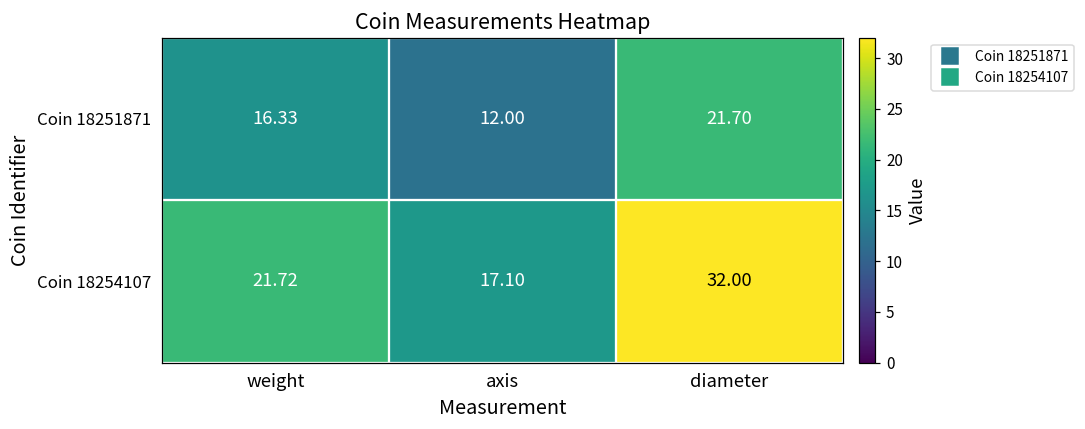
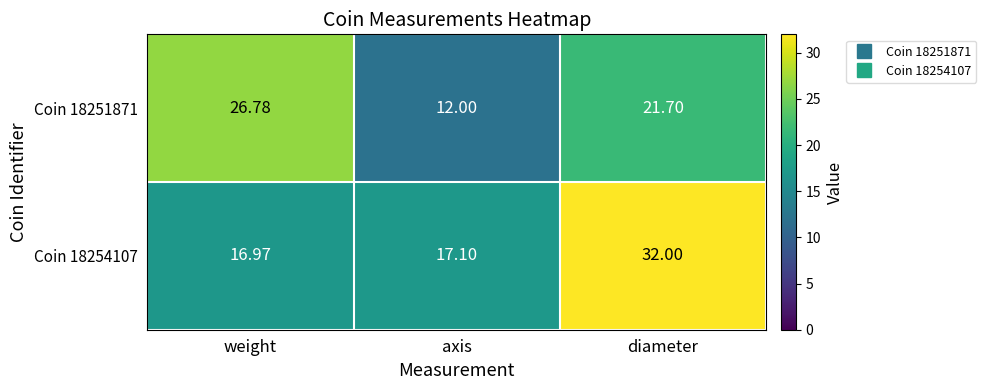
  {
    "Coin 18251871": {
-     "weight": 16.33,
+     "weight": 26.78,
      "axis": 12.00,
      "diameter": 21.70
    },
    "Coin 18254107": {
-     "weight": 21.72,
+     "weight": 16.97,
      "axis": 17.10,
      "diameter": 32.00
    }
  }
